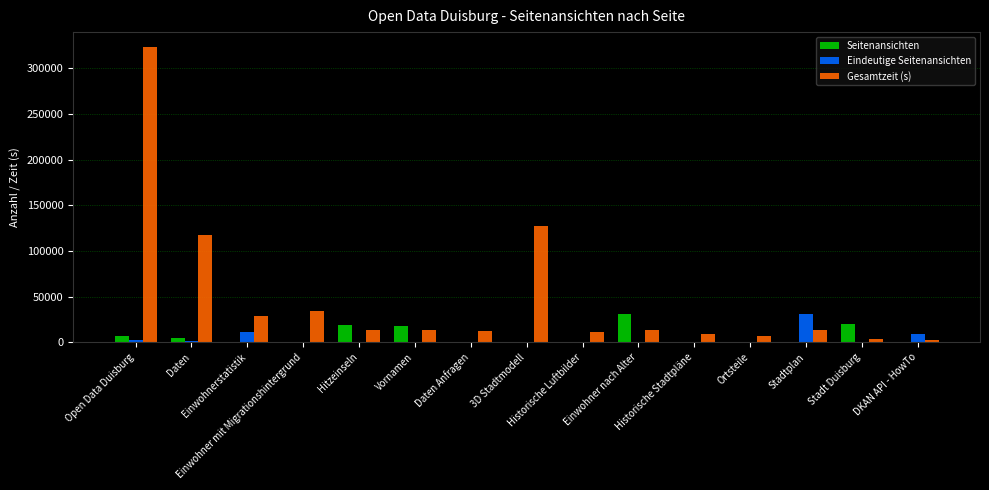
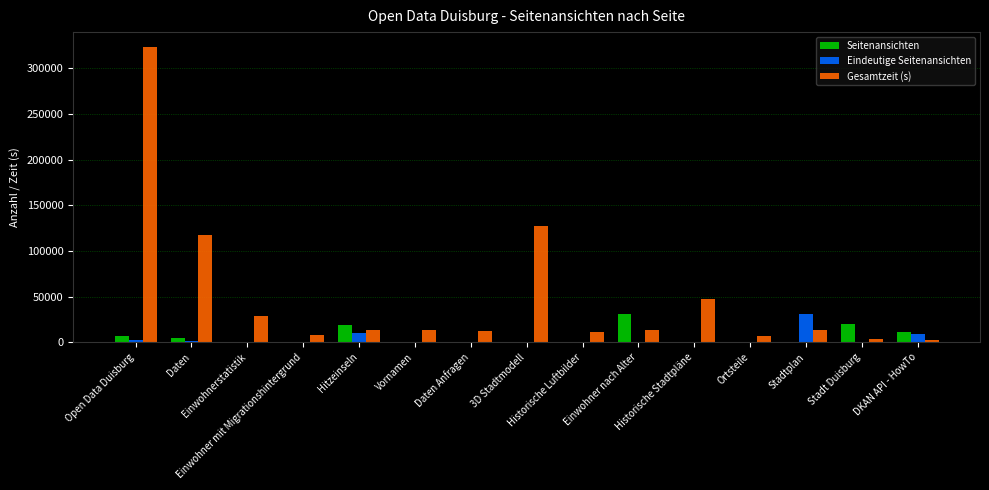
  {
    "Seitenansichten": {
      "Open Data Duisburg": 10000,
      "Daten": 0,
      "Hitzeinseln": 20000,
-     "Vornamen": 20000,
+     "Vornamen": 0,
      "Einwohner nach Alter": 30000,
      "Stadt Duisburg": 20000,
-     "DKAN API - HowTo": 0
+     "DKAN API - HowTo": 10000
    },
    "Eindeutige Seitenansichten": {
-     "Einwohnerstatistik": 10000,
-     "Hitzeinseln": 0,
+     "Einwohnerstatistik": 0,
+     "Hitzeinseln": 10000,
      "Stadtplan": 30000,
      "DKAN API - HowTo": 10000
    },
    "Gesamtzeit (s)": {
      "Open Data Duisburg": 320000,
      "Daten": 120000,
      "Einwohnerstatistik": 30000,
-     "Einwohner mit Migrationshintergrund": 30000,
+     "Einwohner mit Migrationshintergrund": 10000,
      "Hitzeinseln": 10000,
      "Vornamen": 10000,
      "Daten Anfragen": 10000,
      "3D Stadtmodell": 130000,
      "Historische Luftbilder": 10000,
      "Einwohner nach Alter": 10000,
-     "Historische Stadtpläne": 10000,
+     "Historische Stadtpläne": 50000,
      "Ortsteile": 10000,
      "Stadtplan": 10000,
      "Stadt Duisburg": 0
    }
  }
